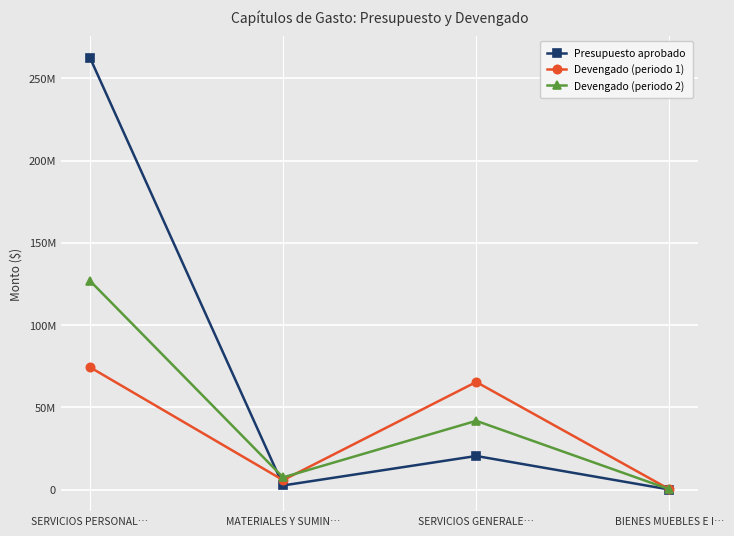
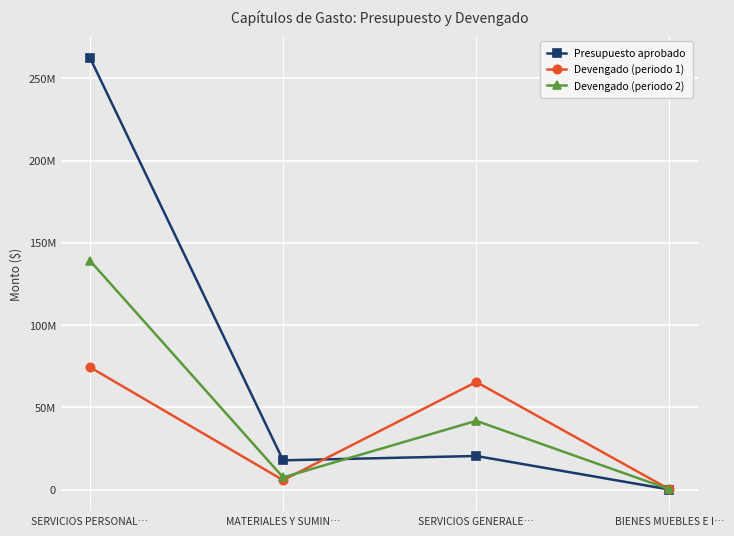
  {
    "Presupuesto aprobado": {
      "SERVICIOS PERSONAL…": 263000000,
-     "MATERIALES Y SUMIN…": 2000000,
+     "MATERIALES Y SUMIN…": 18000000,
      "SERVICIOS GENERALE…": 20000000
    },
    "Devengado (periodo 1)": {
      "SERVICIOS PERSONAL…": 74000000,
      "MATERIALES Y SUMIN…": 6000000,
      "SERVICIOS GENERALE…": 65000000
    },
    "Devengado (periodo 2)": {
-     "SERVICIOS PERSONAL…": 127000000,
+     "SERVICIOS PERSONAL…": 139000000,
      "MATERIALES Y SUMIN…": 7000000,
      "SERVICIOS GENERALE…": 42000000
    }
  }
